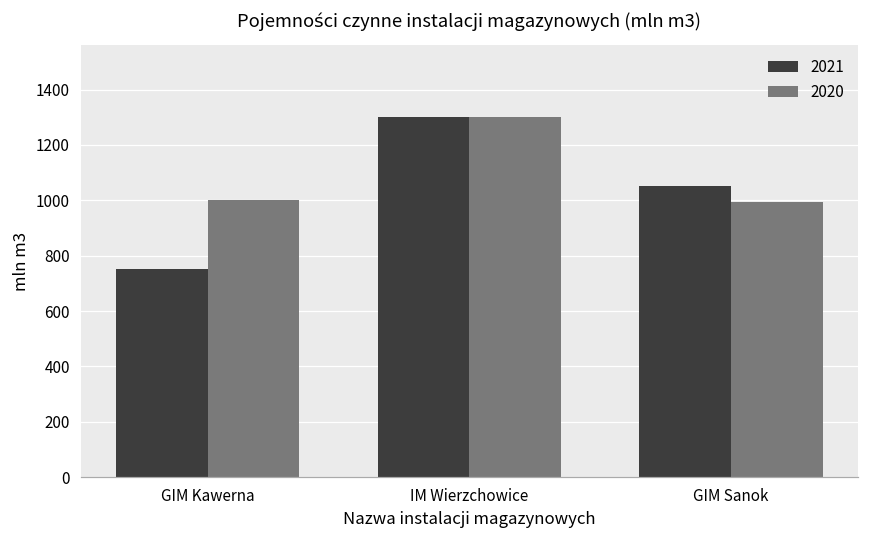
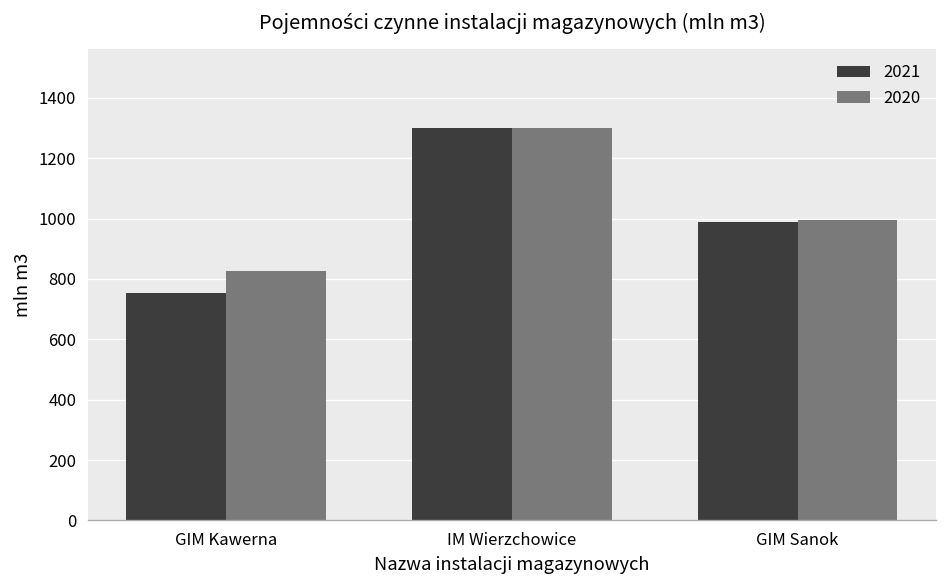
  {
    "2021": {
      "GIM Kawerna": 750,
      "IM Wierzchowice": 1300,
-     "GIM Sanok": 1050
+     "GIM Sanok": 990
    },
    "2020": {
-     "GIM Kawerna": 1000,
+     "GIM Kawerna": 820,
      "IM Wierzchowice": 1300,
      "GIM Sanok": 1000
    }
  }
